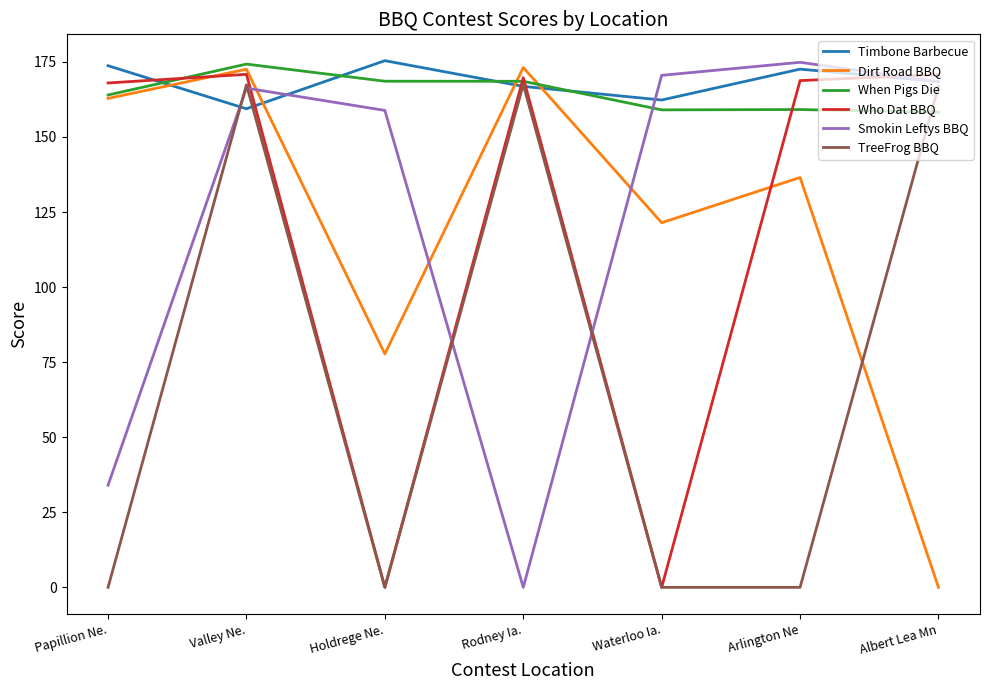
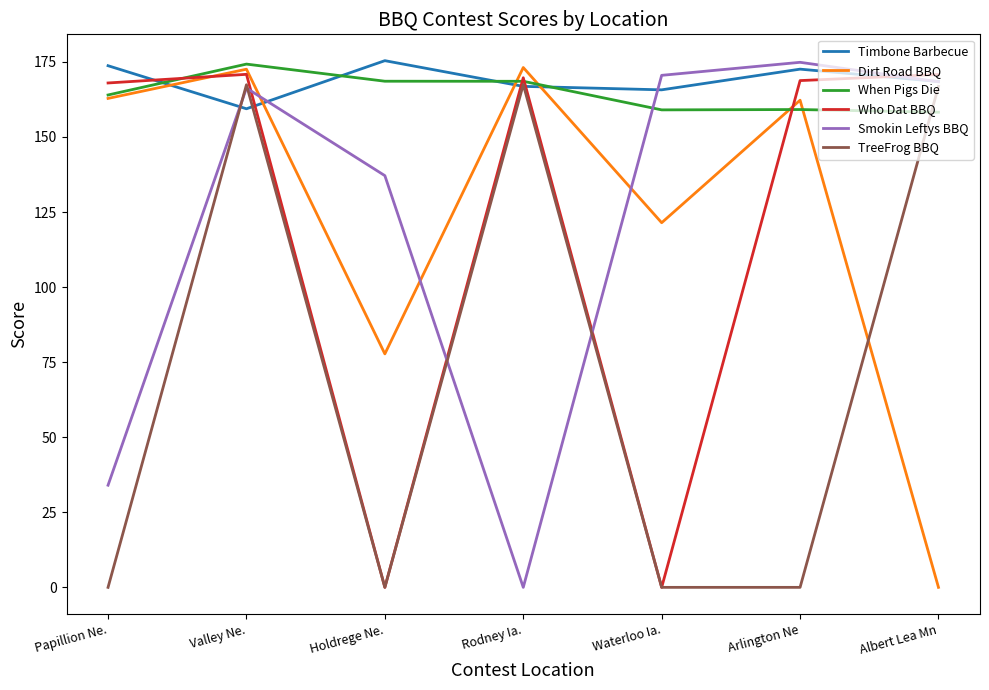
  {
    "Timbone Barbecue": {
      "Papillion Ne.": 174,
      "Valley Ne.": 159,
      "Holdrege Ne.": 175,
-     "Waterloo Ia.": 162,
+     "Waterloo Ia.": 166,
      "Arlington Ne": 173
    },
    "Dirt Road BBQ": {
      "Papillion Ne.": 163,
      "Valley Ne.": 173,
      "Holdrege Ne.": 78,
      "Rodney Ia.": 173,
      "Waterloo Ia.": 121,
-     "Arlington Ne": 137,
+     "Arlington Ne": 162,
      "Albert Lea Mn": 0
    },
    "When Pigs Die": {
      "Papillion Ne.": 164,
      "Valley Ne.": 174,
      "Holdrege Ne.": 169,
      "Rodney Ia.": 169,
      "Waterloo Ia.": 159,
      "Arlington Ne": 159
    },
    "Who Dat BBQ": {
      "Papillion Ne.": 168,
      "Valley Ne.": 171,
      "Rodney Ia.": 170,
      "Arlington Ne": 169
    },
    "Smokin Leftys BBQ": {
      "Papillion Ne.": 34,
      "Valley Ne.": 166,
-     "Holdrege Ne.": 159,
+     "Holdrege Ne.": 137,
      "Rodney Ia.": 0,
      "Waterloo Ia.": 171,
      "Arlington Ne": 175
    },
    "TreeFrog BBQ": {
      "Papillion Ne.": 0,
      "Valley Ne.": 167,
      "Arlington Ne": 0
    }
  }
